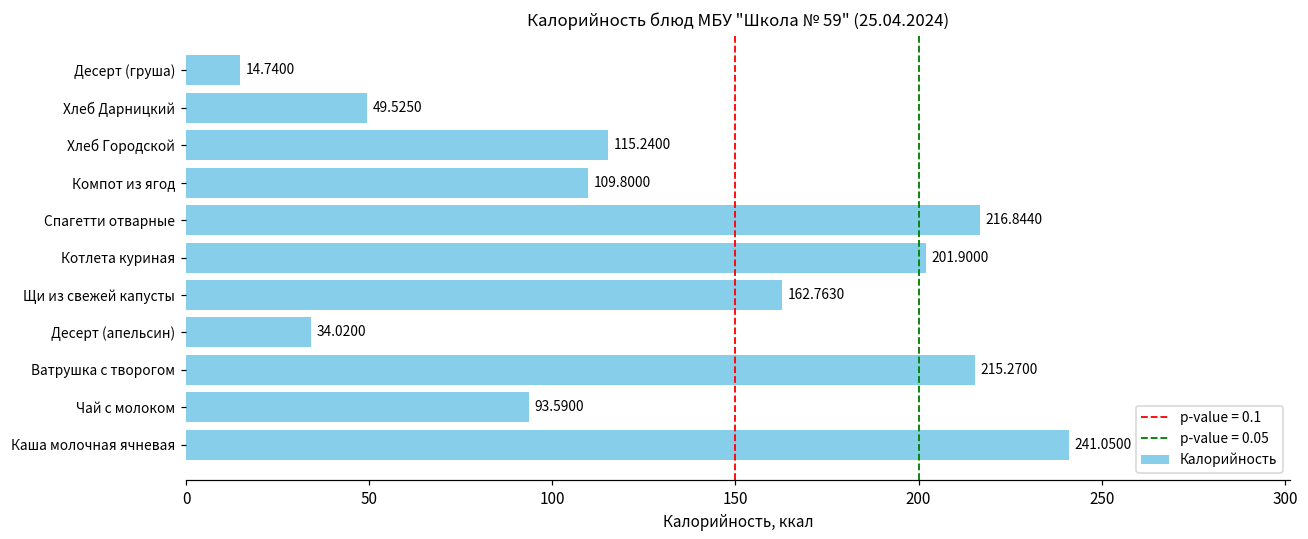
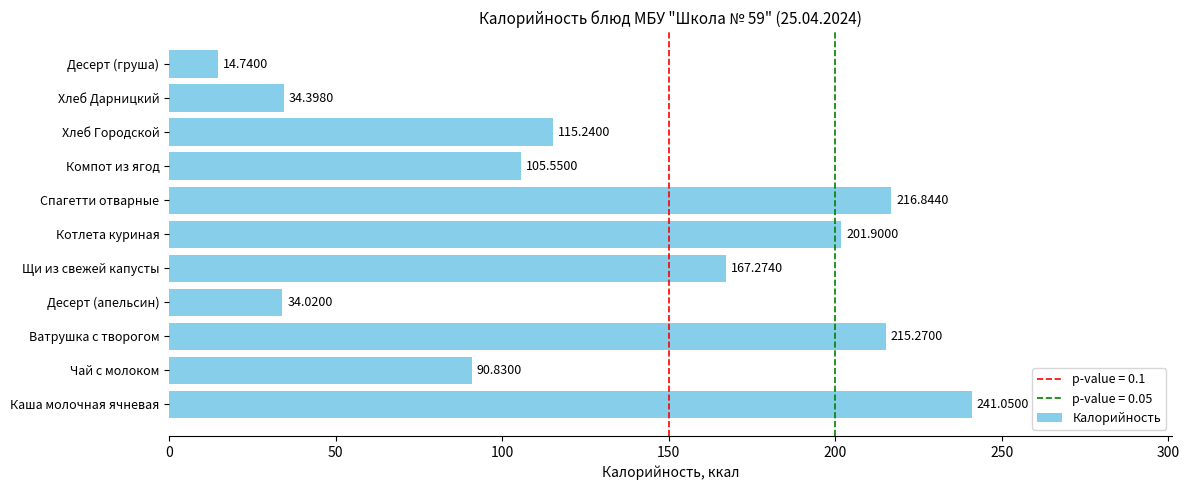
  {
    "Десерт (груша)": 14.7400,
-   "Хлеб Дарницкий": 49.5250,
+   "Хлеб Дарницкий": 34.3980,
    "Хлеб Городской": 115.2400,
-   "Компот из ягод": 109.8000,
+   "Компот из ягод": 105.5500,
    "Спагетти отварные": 216.8440,
    "Котлета куриная": 201.9000,
-   "Щи из свежей капусты": 162.7630,
+   "Щи из свежей капусты": 167.2740,
    "Десерт (апельсин)": 34.0200,
    "Ватрушка с творогом": 215.2700,
-   "Чай с молоком": 93.5900,
+   "Чай с молоком": 90.8300,
    "Каша молочная ячневая": 241.0500
  }
